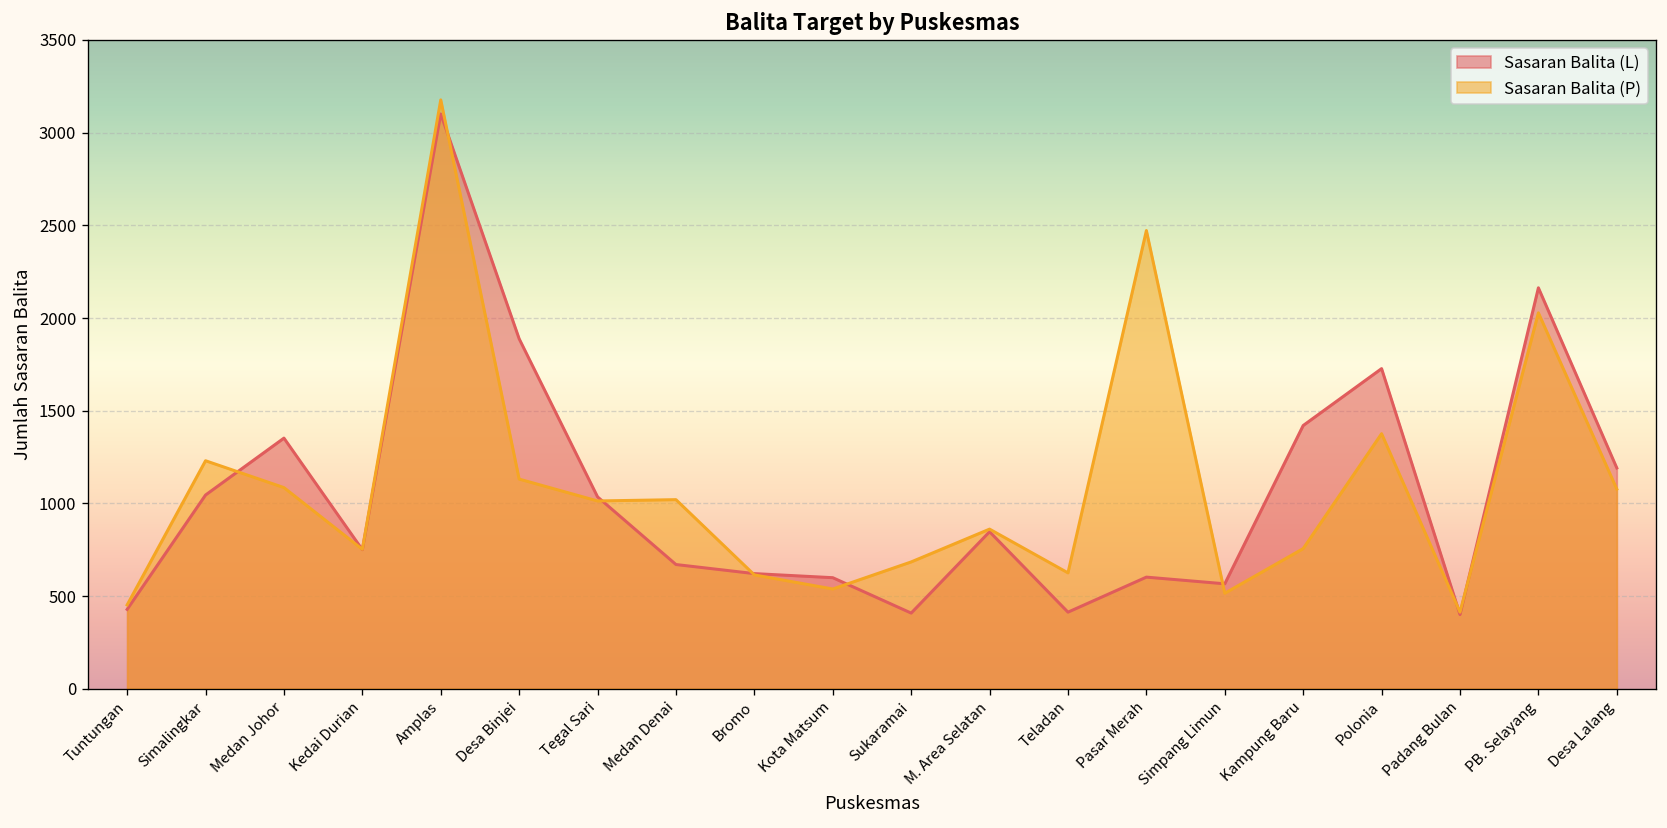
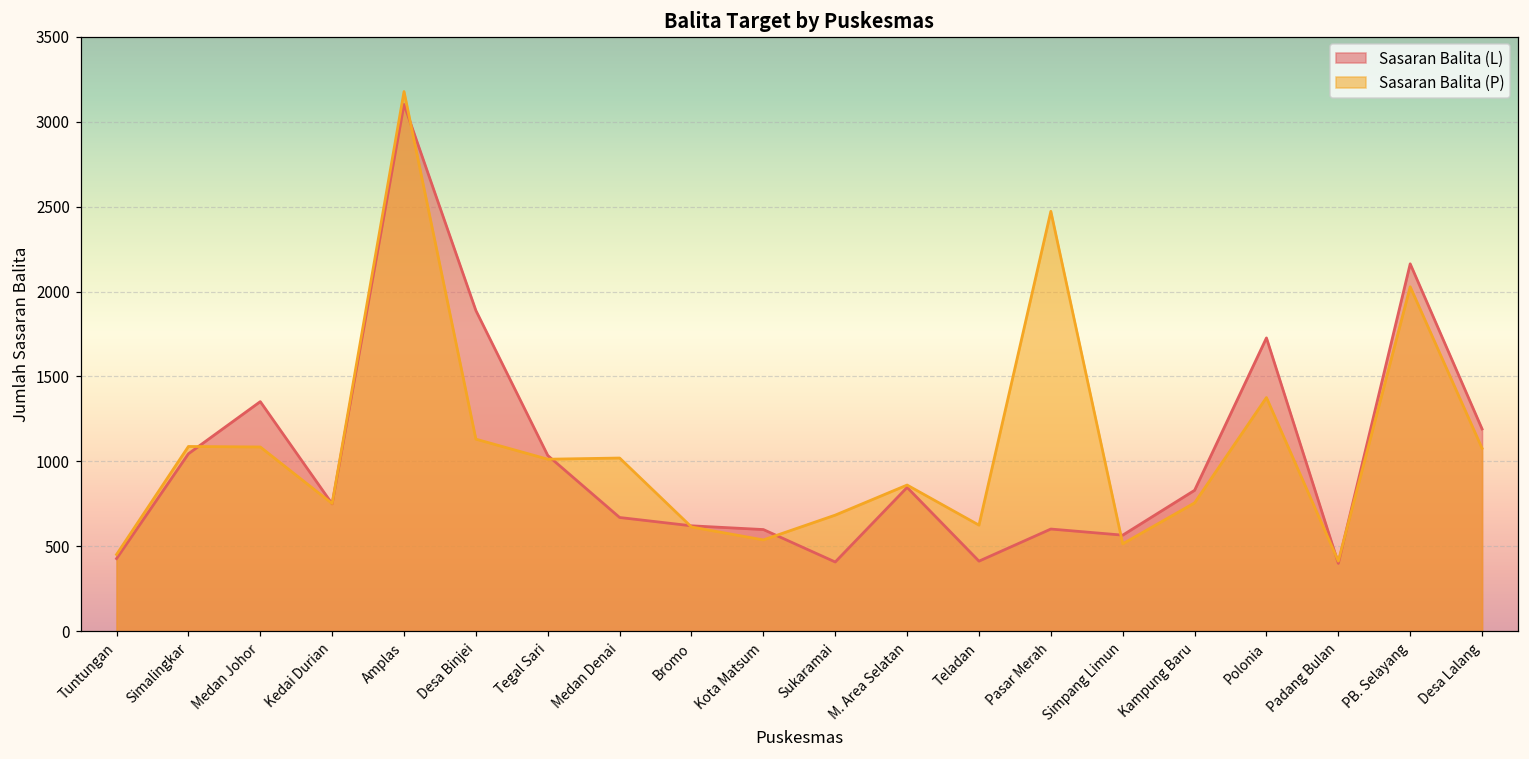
  {
    "Sasaran Balita (L)": {
      "Tuntungan": 430,
      "Simalingkar": 1050,
      "Medan Johor": 1350,
      "Amplas": 3100,
      "Desa Binjei": 1890,
      "Tegal Sari": 1040,
      "Medan Denai": 670,
      "Kota Matsum": 600,
      "Sukaramai": 410,
      "Teladan": 410,
      "Pasar Merah": 600,
      "Simpang Limun": 570,
-     "Kampung Baru": 1420,
+     "Kampung Baru": 830,
      "Polonia": 1730,
      "PB. Selayang": 2160,
      "Desa Lalang": 1190
    },
    "Sasaran Balita (P)": {
      "Tuntungan": 450,
-     "Simalingkar": 1230,
+     "Simalingkar": 1090,
      "Medan Johor": 1090,
      "Amplas": 3180,
      "Desa Binjei": 1130,
      "Tegal Sari": 1010,
      "Medan Denai": 1020,
      "Kota Matsum": 540,
      "Sukaramai": 680,
      "Teladan": 630,
      "Pasar Merah": 2470,
      "Simpang Limun": 520,
      "Kampung Baru": 760,
      "Polonia": 1380,
      "PB. Selayang": 2030,
      "Desa Lalang": 1080
    }
  }
